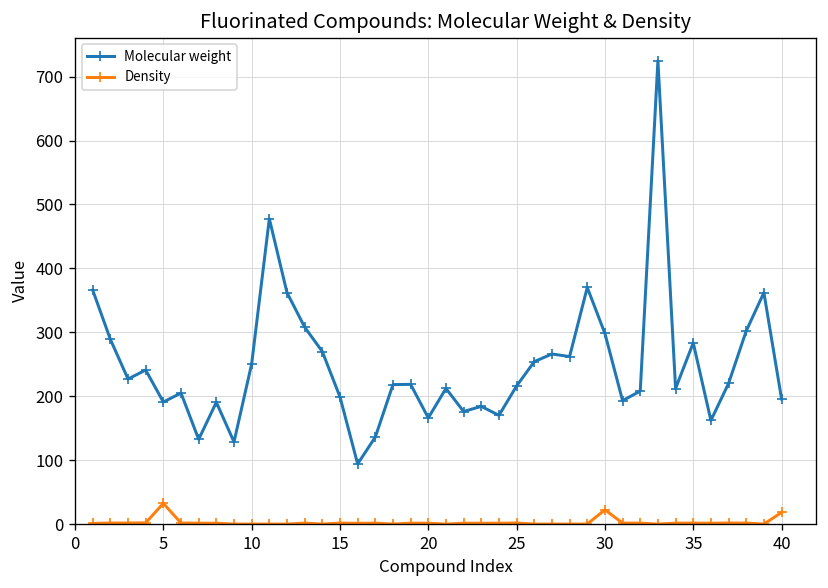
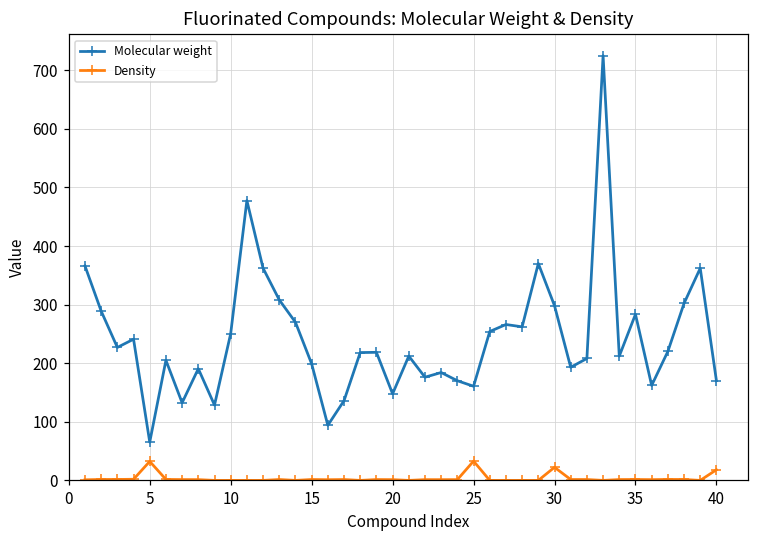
  {
    "Molecular weight": {
-     "5": 190,
+     "5": 70,
      "10": 250,
      "15": 200,
-     "20": 170,
-     "25": 220,
+     "20": 150,
+     "25": 160,
      "30": 300,
      "35": 280,
-     "40": 200
+     "40": 170
    },
    "Density": {
      "5": 30,
      "10": 0,
      "15": 0,
      "20": 0,
-     "25": 0,
+     "25": 30,
      "30": 20,
      "35": 0,
      "40": 20
    }
  }
